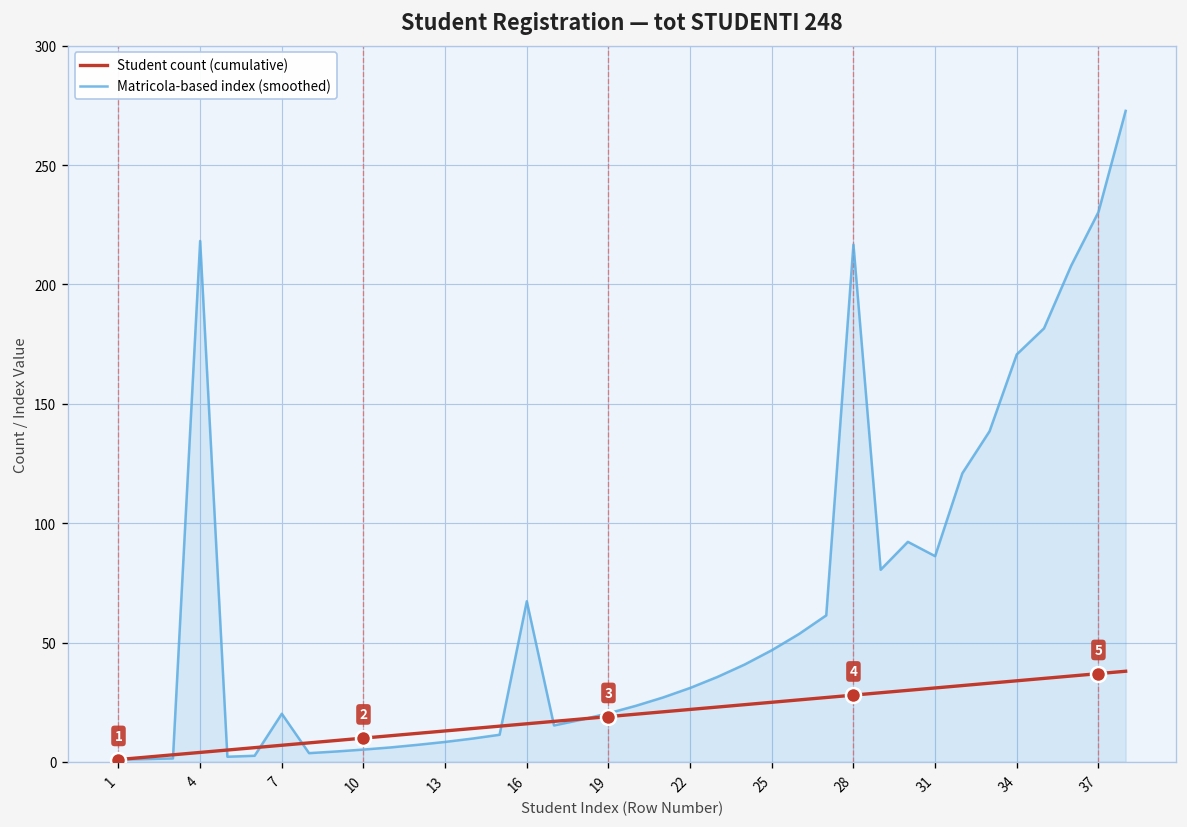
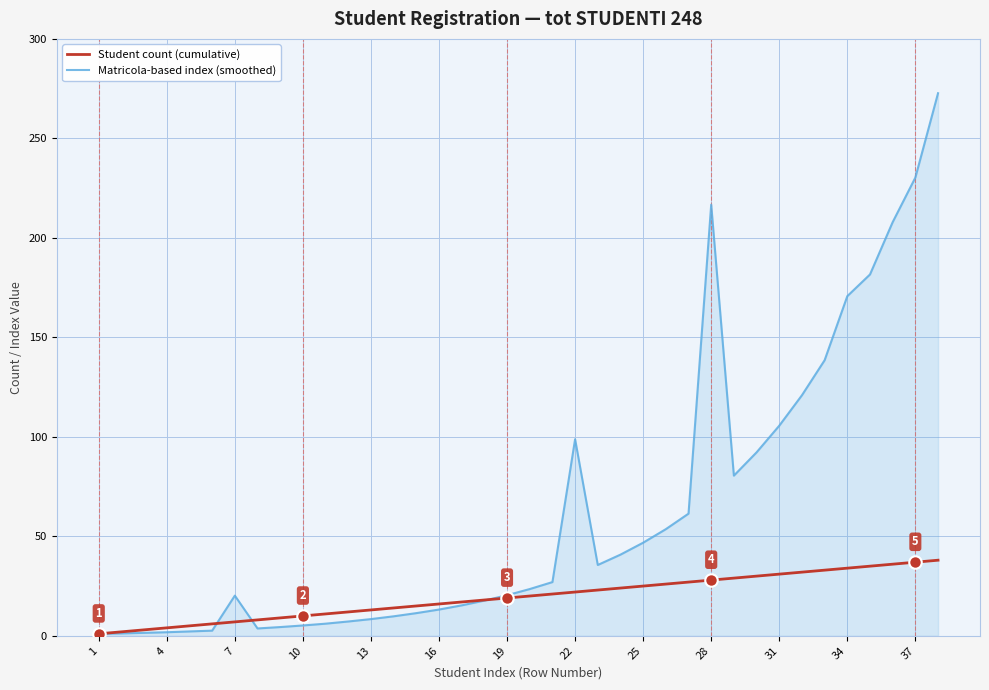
  {
    "Matricola-based index (smoothed)": {
-     "4": 218,
+     "4": 2,
      "7": 20,
      "10": 5,
      "13": 8,
-     "16": 67,
-     "22": 31,
+     "16": 13,
+     "22": 99,
      "25": 47,
      "28": 217,
-     "31": 86,
+     "31": 106,
      "34": 171,
      "37": 230
    }
  }
